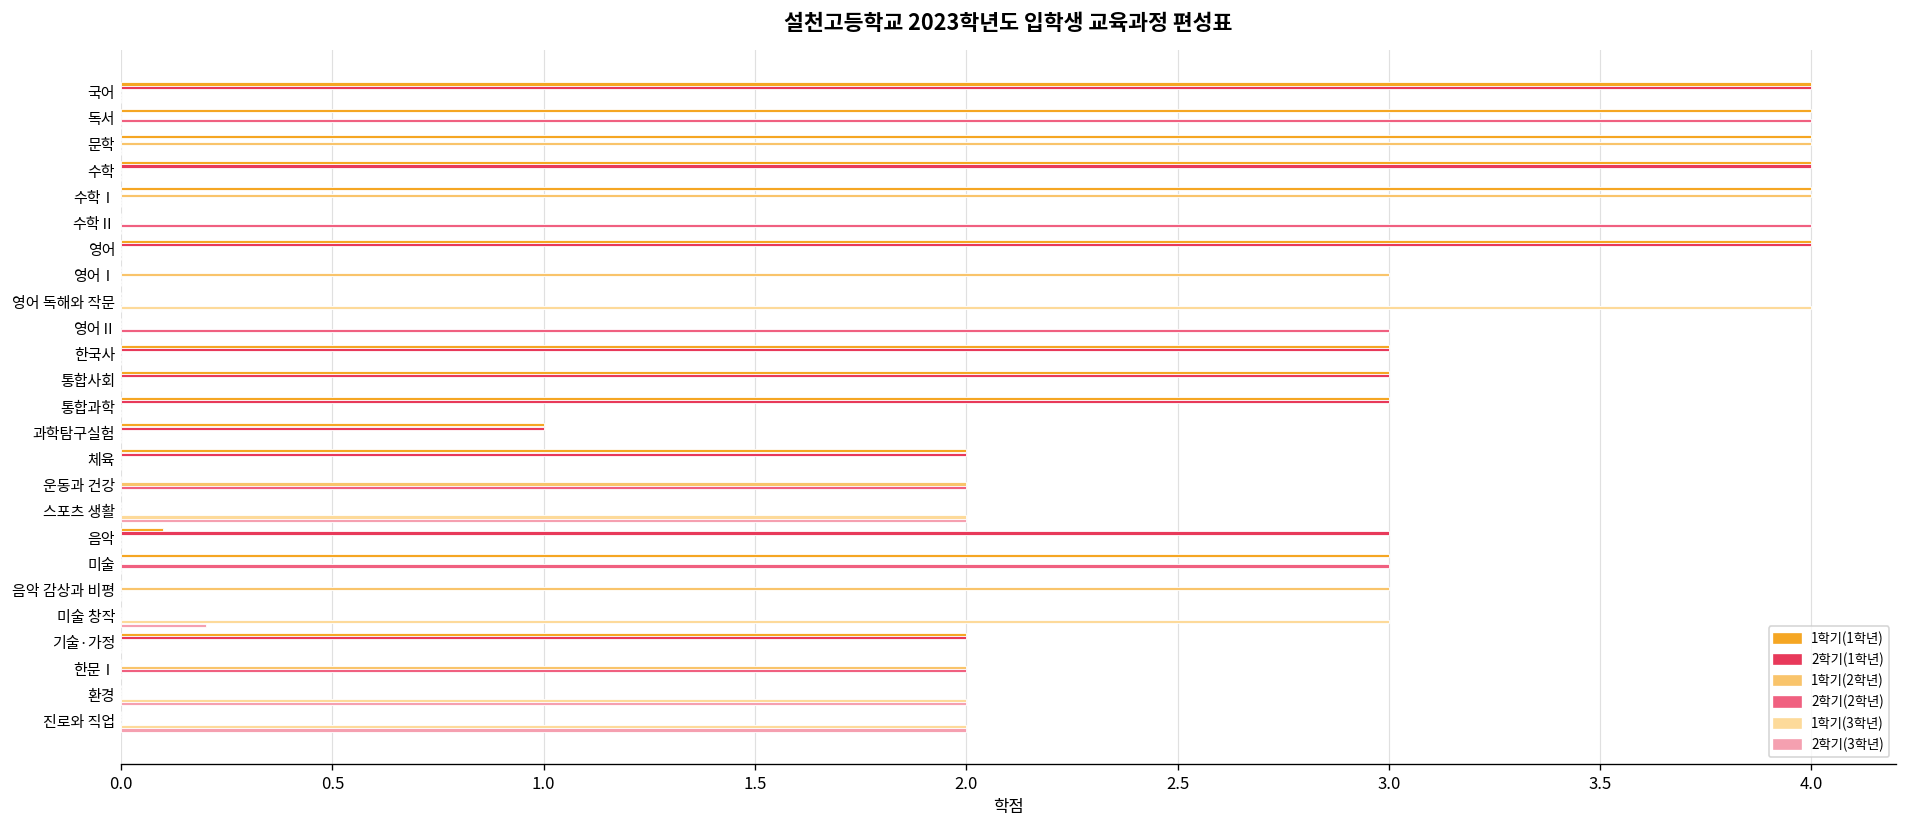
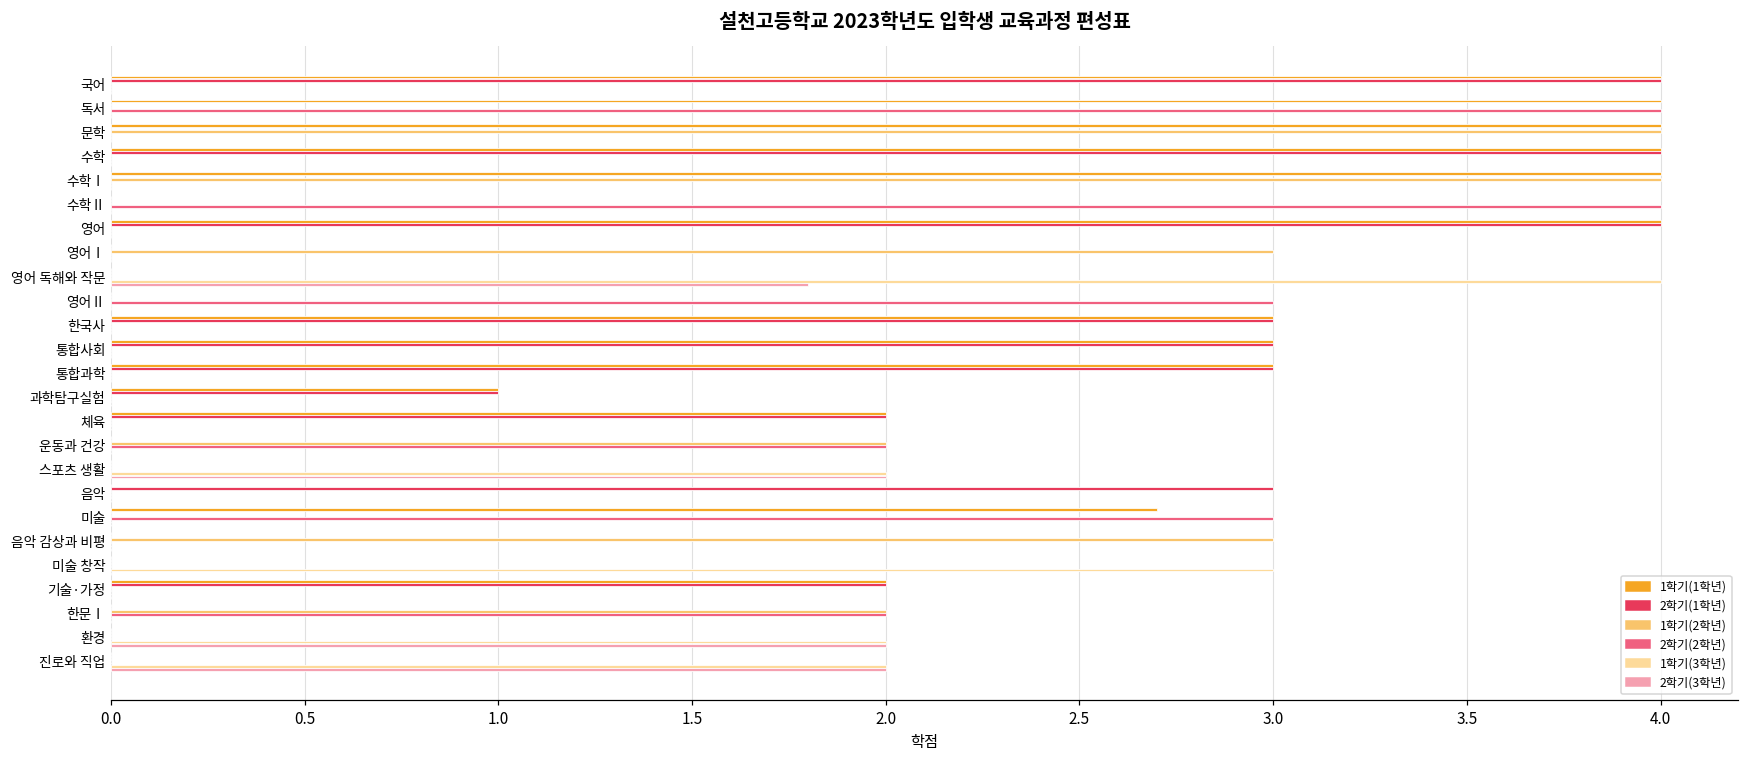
  {
    "1학기(1학년)": {
      "국어": 4.0,
      "독서": 4.0,
      "문학": 4.0,
      "수학": 4.0,
      "수학Ⅰ": 4.0,
      "수학Ⅱ": 0.0,
      "영어": 4.0,
      "영어Ⅰ": 0.0,
      "영어 독해와 작문": 0.0,
      "영어Ⅱ": 0.0,
      "한국사": 3.0,
      "통합사회": 3.0,
      "통합과학": 3.0,
      "과학탐구실험": 1.0,
      "체육": 2.0,
      "운동과 건강": 0.0,
      "스포츠 생활": 0.0,
-     "음악": 0.1,
-     "미술": 3.0,
+     "음악": 0.0,
+     "미술": 2.7,
      "음악 감상과 비평": 0.0,
      "미술 창작": 0.0,
      "기술·가정": 2.0,
      "한문Ⅰ": 0.0,
      "환경": 0.0,
      "진로와 직업": 0.0
    },
    "2학기(3학년)": {
      "국어": 0.0,
      "독서": 0.0,
      "문학": 0.0,
      "수학": 0.0,
      "수학Ⅰ": 0.0,
      "수학Ⅱ": 0.0,
      "영어": 0.0,
      "영어Ⅰ": 0.0,
-     "영어 독해와 작문": 0.0,
+     "영어 독해와 작문": 1.8,
      "영어Ⅱ": 0.0,
      "한국사": 0.0,
      "통합사회": 0.0,
      "통합과학": 0.0,
      "과학탐구실험": 0.0,
      "체육": 0.0,
      "운동과 건강": 0.0,
      "스포츠 생활": 2.0,
      "음악": 0.0,
      "미술": 0.0,
      "음악 감상과 비평": 0.0,
-     "미술 창작": 0.2,
+     "미술 창작": 0.0,
      "기술·가정": 0.0,
      "한문Ⅰ": 0.0,
      "환경": 2.0,
      "진로와 직업": 2.0
    }
  }
